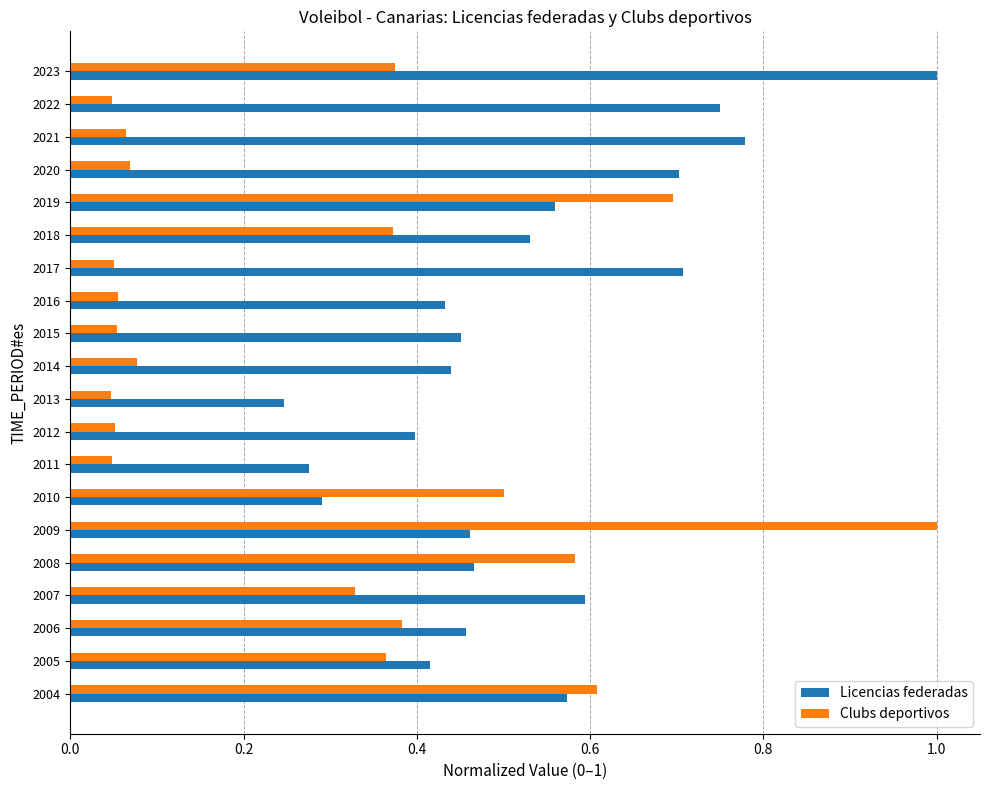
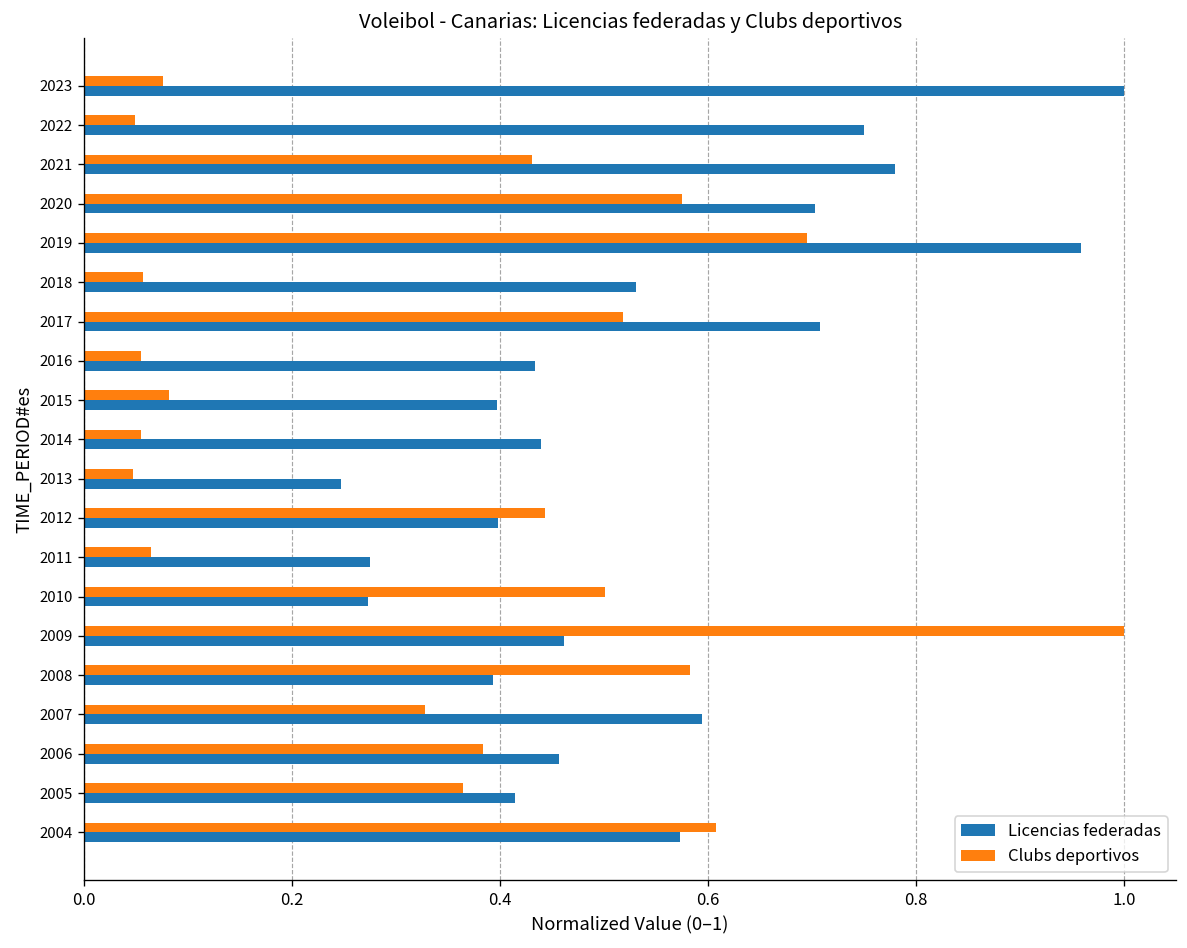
  {
    "Licencias federadas": {
      "2023": 1.00,
      "2022": 0.75,
      "2021": 0.78,
      "2020": 0.70,
-     "2019": 0.56,
+     "2019": 0.96,
      "2018": 0.53,
      "2017": 0.71,
      "2016": 0.43,
-     "2015": 0.45,
+     "2015": 0.40,
      "2014": 0.44,
      "2013": 0.25,
      "2012": 0.40,
      "2011": 0.28,
-     "2010": 0.29,
+     "2010": 0.27,
      "2009": 0.46,
-     "2008": 0.47,
+     "2008": 0.39,
      "2007": 0.59,
      "2006": 0.46,
      "2005": 0.41,
      "2004": 0.57
    },
    "Clubs deportivos": {
-     "2023": 0.38,
+     "2023": 0.08,
      "2022": 0.05,
-     "2021": 0.06,
-     "2020": 0.07,
+     "2021": 0.43,
+     "2020": 0.57,
      "2019": 0.70,
-     "2018": 0.37,
-     "2017": 0.05,
+     "2018": 0.06,
+     "2017": 0.52,
      "2016": 0.05,
-     "2015": 0.05,
-     "2014": 0.08,
+     "2015": 0.08,
+     "2014": 0.05,
      "2013": 0.05,
-     "2012": 0.05,
-     "2011": 0.05,
+     "2012": 0.44,
+     "2011": 0.06,
      "2010": 0.50,
      "2009": 1.00,
      "2008": 0.58,
      "2007": 0.33,
      "2006": 0.38,
      "2005": 0.36,
      "2004": 0.61
    }
  }
